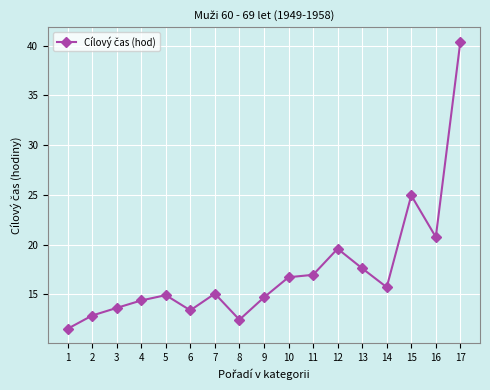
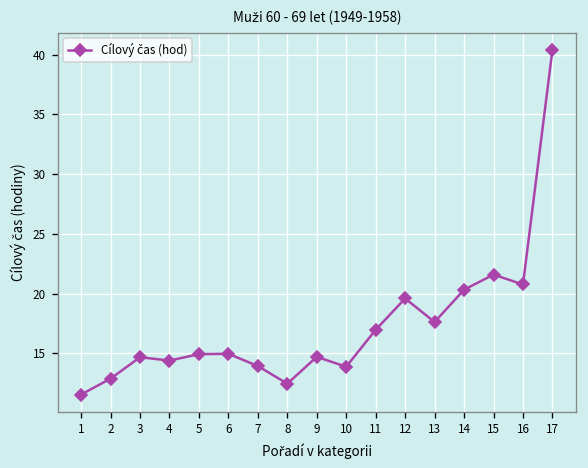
  {
    "1": 12,
    "2": 13,
-   "3": 14,
+   "3": 15,
    "4": 14,
    "5": 15,
-   "6": 13,
-   "7": 15,
+   "6": 15,
+   "7": 14,
    "8": 12,
    "9": 15,
-   "10": 17,
+   "10": 14,
    "11": 17,
    "12": 20,
    "13": 18,
-   "14": 16,
-   "15": 25,
+   "14": 20,
+   "15": 22,
    "16": 21,
    "17": 40
  }
